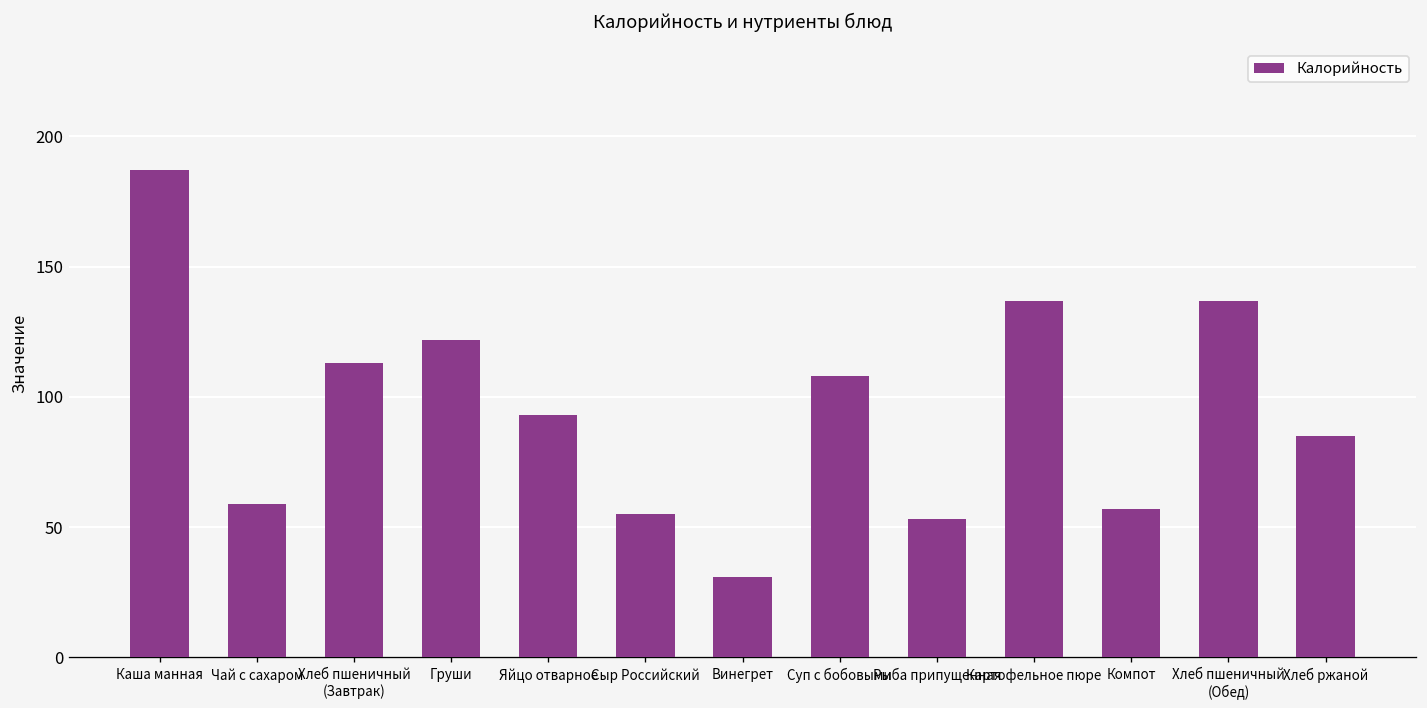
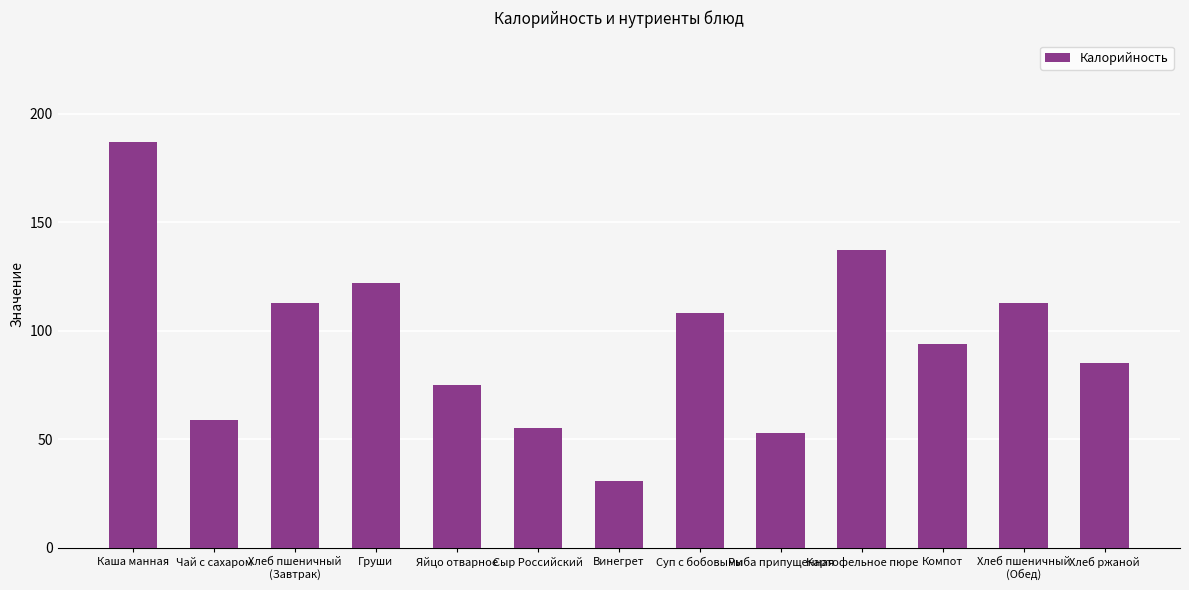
  {
    "Каша манная": 187,
    "Чай с сахаром": 59,
    "Хлеб пшеничный (Завтрак)": 113,
    "Груши": 122,
-   "Яйцо отварное": 93,
+   "Яйцо отварное": 75,
    "Сыр Российский": 55,
    "Винегрет": 31,
-   "Компот": 57,
-   "Хлеб пшеничный (Обед)": 137,
+   "Компот": 94,
+   "Хлеб пшеничный (Обед)": 113,
    "Хлеб ржаной": 85
  }
